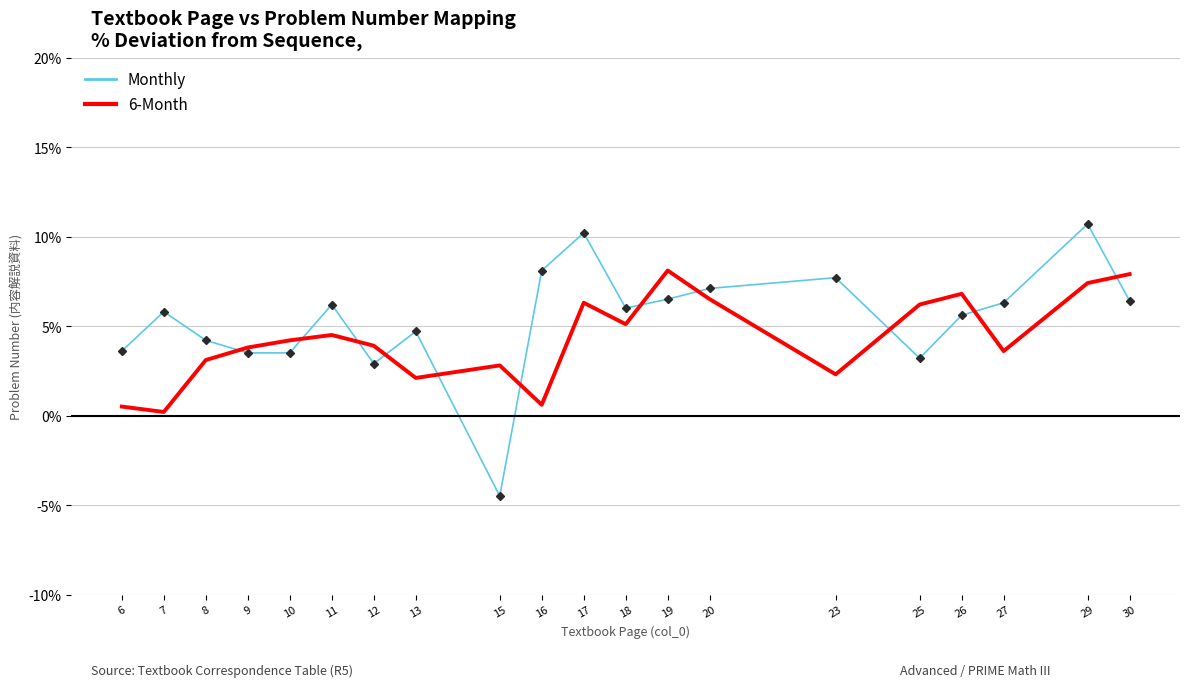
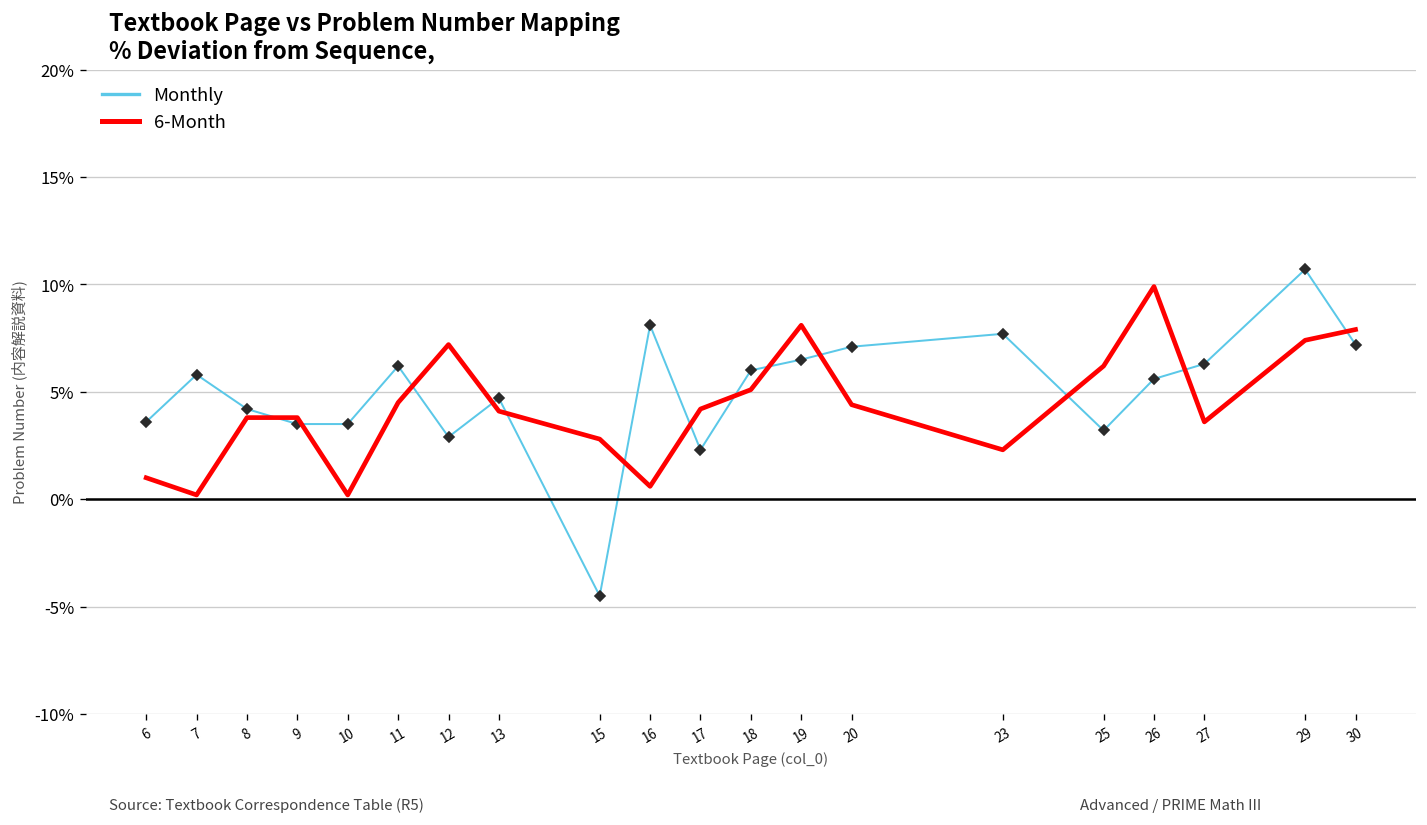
  {
    "Monthly": {
      "6": "3.6%",
      "7": "5.8%",
      "8": "4.2%",
      "9": "3.5%",
      "10": "3.5%",
      "11": "6.2%",
      "12": "2.9%",
      "13": "4.7%",
      "15": "-4.5%",
      "16": "8.1%",
-     "17": "10.2%",
+     "17": "2.3%",
      "18": "6.0%",
      "19": "6.5%",
      "20": "7.1%",
      "23": "7.7%",
      "25": "3.2%",
      "26": "5.6%",
      "27": "6.3%",
      "29": "10.7%",
-     "30": "6.4%"
+     "30": "7.2%"
    },
    "6-Month": {
-     "6": "0.5%",
+     "6": "1.0%",
      "7": "0.2%",
-     "8": "3.1%",
+     "8": "3.8%",
      "9": "3.8%",
-     "10": "4.2%",
+     "10": "0.2%",
      "11": "4.5%",
-     "12": "3.9%",
-     "13": "2.1%",
+     "12": "7.2%",
+     "13": "4.1%",
      "15": "2.8%",
      "16": "0.6%",
-     "17": "6.3%",
+     "17": "4.2%",
      "18": "5.1%",
      "19": "8.1%",
-     "20": "6.5%",
+     "20": "4.4%",
      "23": "2.3%",
      "25": "6.2%",
-     "26": "6.8%",
+     "26": "9.9%",
      "27": "3.6%",
      "29": "7.4%",
      "30": "7.9%"
    }
  }
